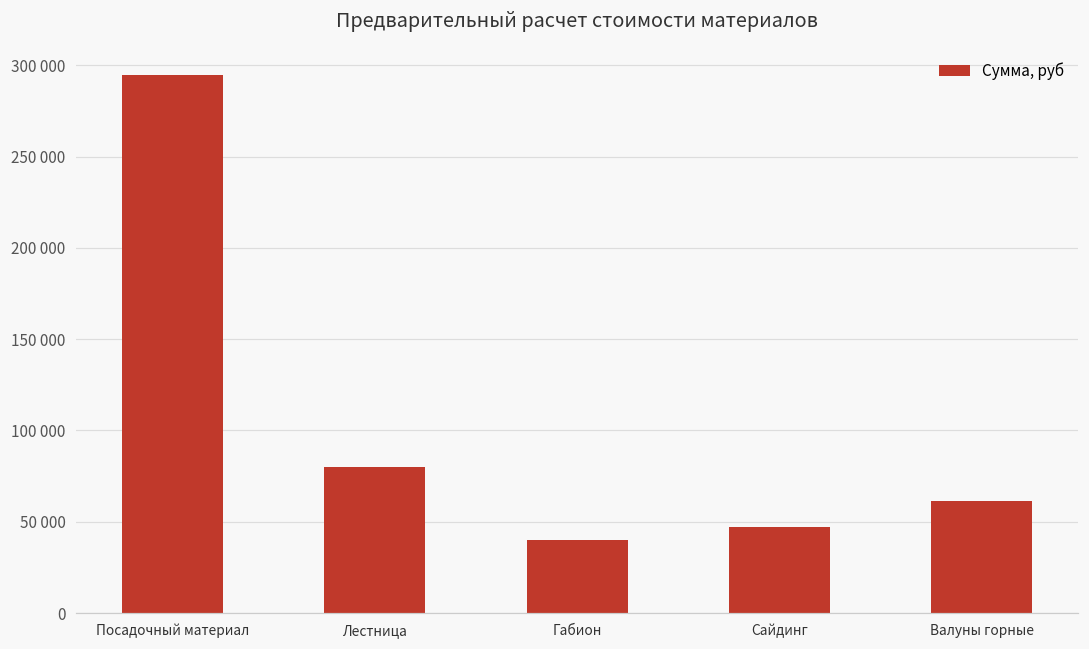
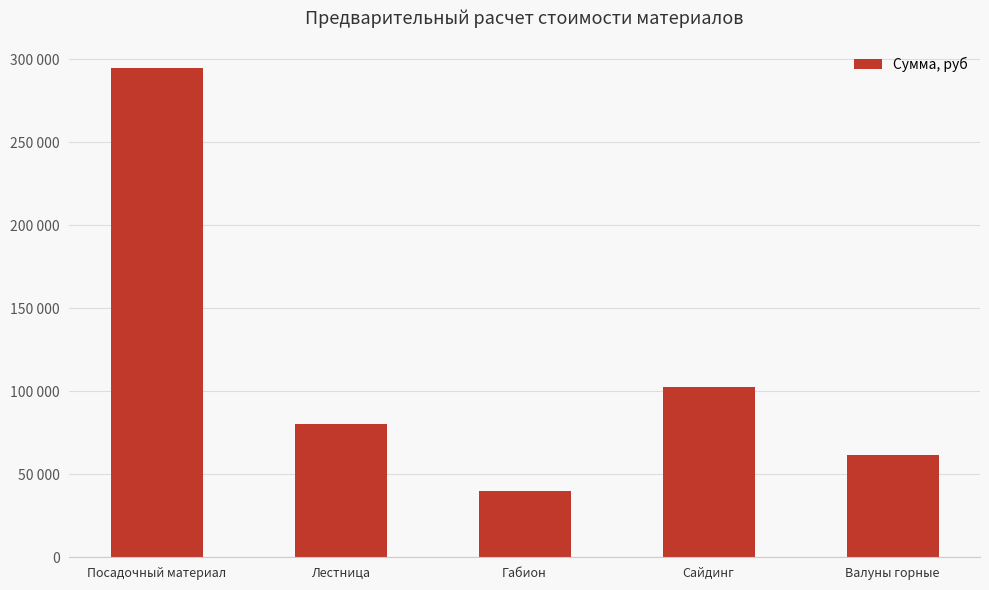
  {
    "Посадочный материал": 295000,
    "Лестница": 80000,
    "Габион": 40000,
-   "Сайдинг": 47000,
+   "Сайдинг": 102000,
    "Валуны горные": 62000
  }
